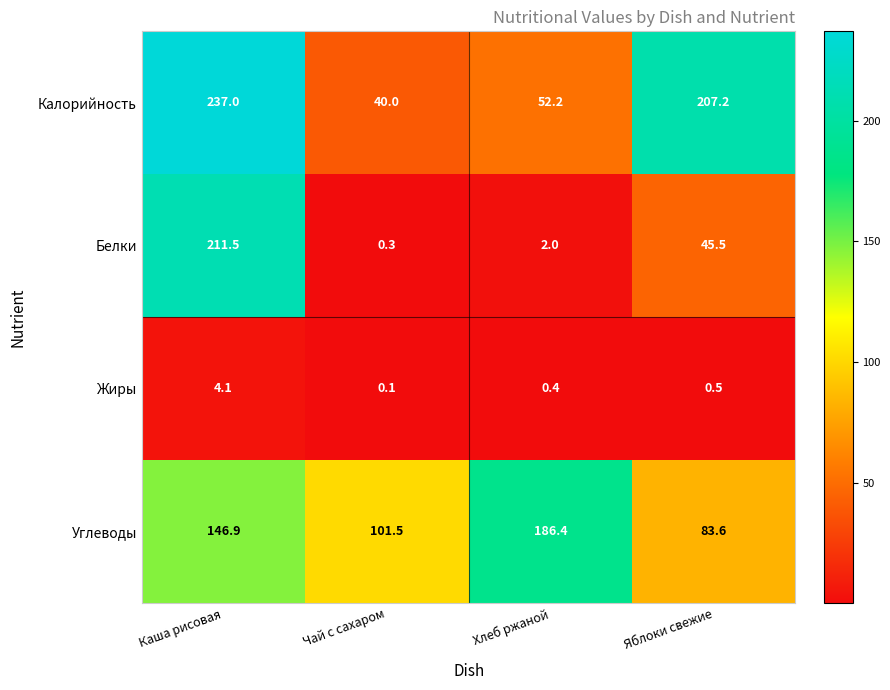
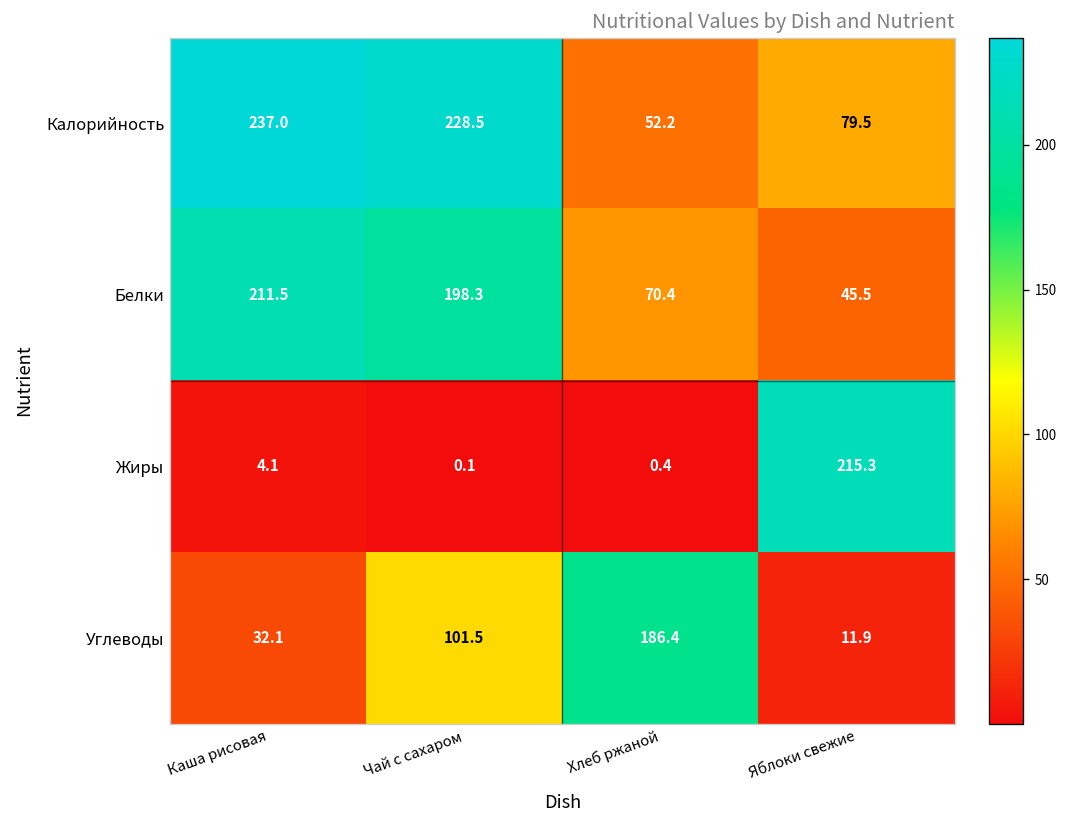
  {
    "Калорийность": {
      "Каша рисовая": 237.0,
-     "Чай с сахаром": 40.0,
+     "Чай с сахаром": 228.5,
      "Хлеб ржаной": 52.2,
-     "Яблоки свежие": 207.2
+     "Яблоки свежие": 79.5
    },
    "Белки": {
      "Каша рисовая": 211.5,
-     "Чай с сахаром": 0.3,
-     "Хлеб ржаной": 2.0,
+     "Чай с сахаром": 198.3,
+     "Хлеб ржаной": 70.4,
      "Яблоки свежие": 45.5
    },
    "Жиры": {
      "Каша рисовая": 4.1,
      "Чай с сахаром": 0.1,
      "Хлеб ржаной": 0.4,
-     "Яблоки свежие": 0.5
+     "Яблоки свежие": 215.3
    },
    "Углеводы": {
-     "Каша рисовая": 146.9,
+     "Каша рисовая": 32.1,
      "Чай с сахаром": 101.5,
      "Хлеб ржаной": 186.4,
-     "Яблоки свежие": 83.6
+     "Яблоки свежие": 11.9
    }
  }
